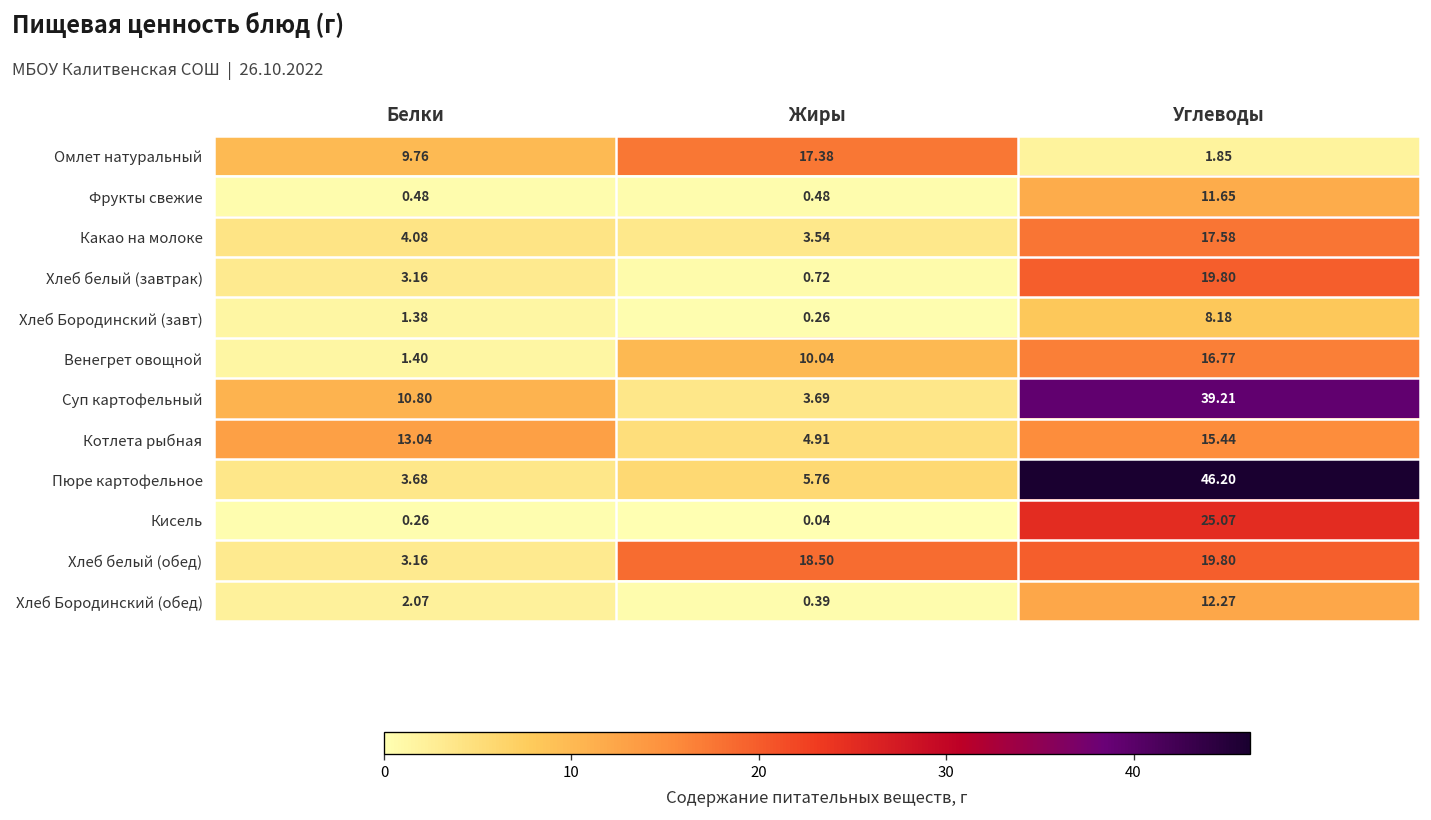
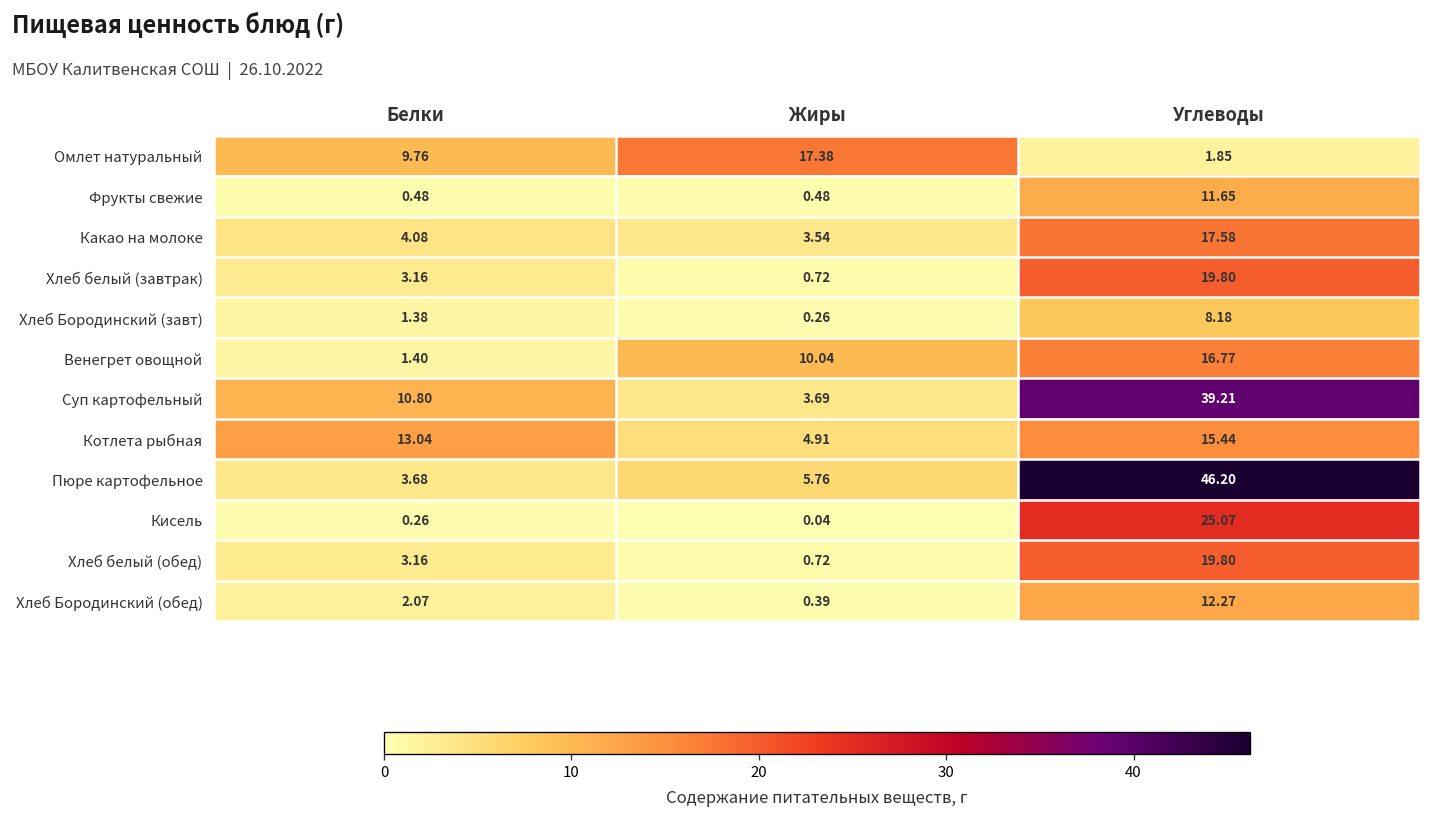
  {
    "Омлет натуральный": {
      "Белки": 9.76,
      "Жиры": 17.38,
      "Углеводы": 1.85
    },
    "Фрукты свежие": {
      "Белки": 0.48,
      "Жиры": 0.48,
      "Углеводы": 11.65
    },
    "Какао на молоке": {
      "Белки": 4.08,
      "Жиры": 3.54,
      "Углеводы": 17.58
    },
    "Хлеб белый (завтрак)": {
      "Белки": 3.16,
      "Жиры": 0.72,
      "Углеводы": 19.80
    },
    "Хлеб Бородинский (завт)": {
      "Белки": 1.38,
      "Жиры": 0.26,
      "Углеводы": 8.18
    },
    "Венегрет овощной": {
      "Белки": 1.40,
      "Жиры": 10.04,
      "Углеводы": 16.77
    },
    "Суп картофельный": {
      "Белки": 10.80,
      "Жиры": 3.69,
      "Углеводы": 39.21
    },
    "Котлета рыбная": {
      "Белки": 13.04,
      "Жиры": 4.91,
      "Углеводы": 15.44
    },
    "Пюре картофельное": {
      "Белки": 3.68,
      "Жиры": 5.76,
      "Углеводы": 46.20
    },
    "Кисель": {
      "Белки": 0.26,
      "Жиры": 0.04,
      "Углеводы": 25.07
    },
    "Хлеб белый (обед)": {
      "Белки": 3.16,
-     "Жиры": 18.50,
+     "Жиры": 0.72,
      "Углеводы": 19.80
    },
    "Хлеб Бородинский (обед)": {
      "Белки": 2.07,
      "Жиры": 0.39,
      "Углеводы": 12.27
    }
  }
